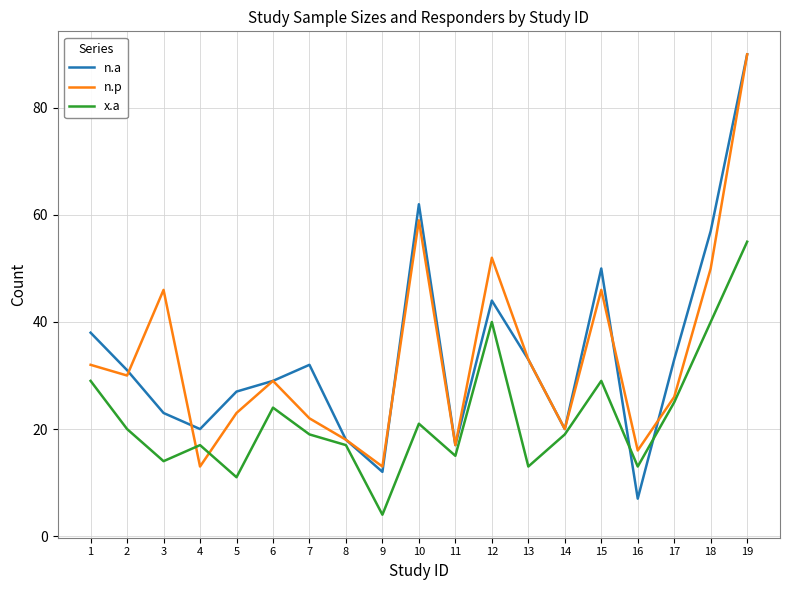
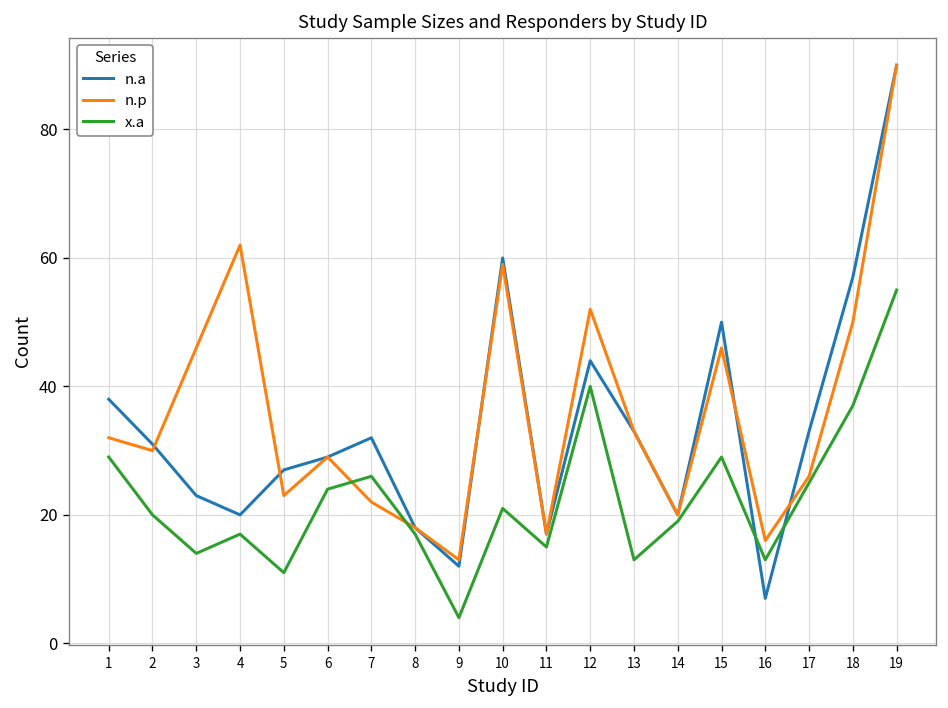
  {
    "n.a": {
      "1": 38,
      "2": 31,
      "3": 23,
      "4": 20,
      "5": 27,
      "7": 32,
      "9": 12,
-     "10": 62,
+     "10": 60,
      "12": 44,
      "15": 50,
      "16": 7,
      "17": 33,
      "18": 57
    },
    "n.p": {
      "1": 32,
      "2": 30,
      "3": 46,
-     "4": 13,
+     "4": 62,
      "5": 23,
      "7": 22,
      "9": 13,
      "10": 59,
      "12": 52,
      "15": 46,
      "16": 16,
      "17": 26,
      "18": 50
    },
    "x.a": {
      "1": 29,
      "2": 20,
      "3": 14,
      "4": 17,
      "5": 11,
      "6": 24,
-     "7": 19,
+     "7": 26,
      "8": 17,
      "9": 4,
      "10": 21,
      "11": 15,
      "12": 40,
      "13": 13,
      "14": 19,
      "15": 29,
      "16": 13,
      "17": 25,
-     "18": 40,
+     "18": 37,
      "19": 55
    }
  }
